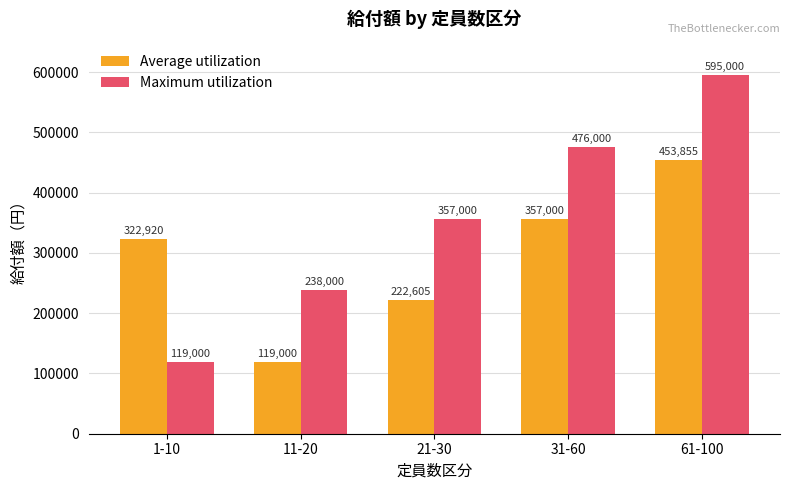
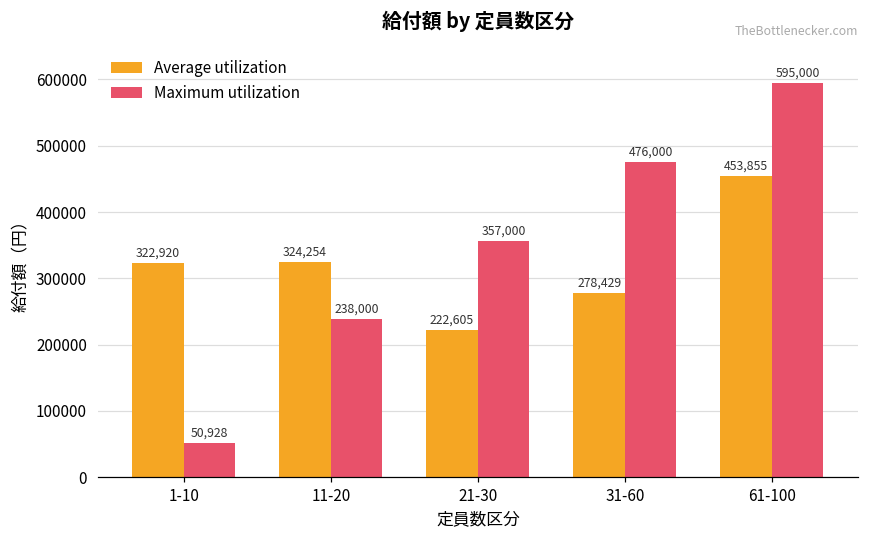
  {
    "Average utilization": {
      "1-10": "322,920",
-     "11-20": "119,000",
+     "11-20": "324,254",
      "21-30": "222,605",
-     "31-60": "357,000",
+     "31-60": "278,429",
      "61-100": "453,855"
    },
    "Maximum utilization": {
-     "1-10": "119,000",
+     "1-10": "50,928",
      "11-20": "238,000",
      "21-30": "357,000",
      "31-60": "476,000",
      "61-100": "595,000"
    }
  }
